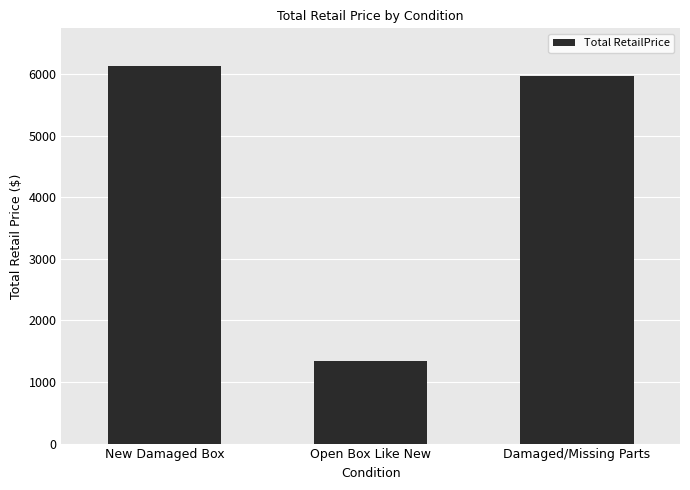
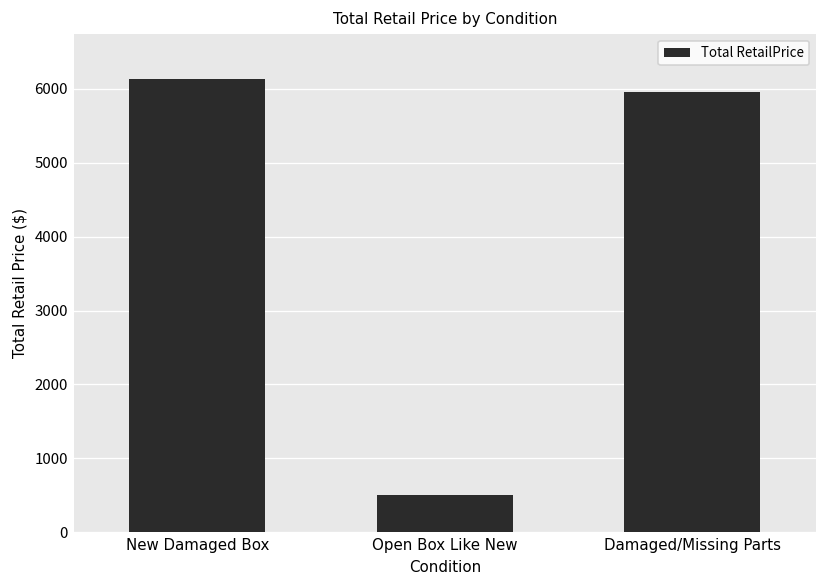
  {
    "New Damaged Box": 6100,
-   "Open Box Like New": 1300,
+   "Open Box Like New": 500,
    "Damaged/Missing Parts": 6000
  }
